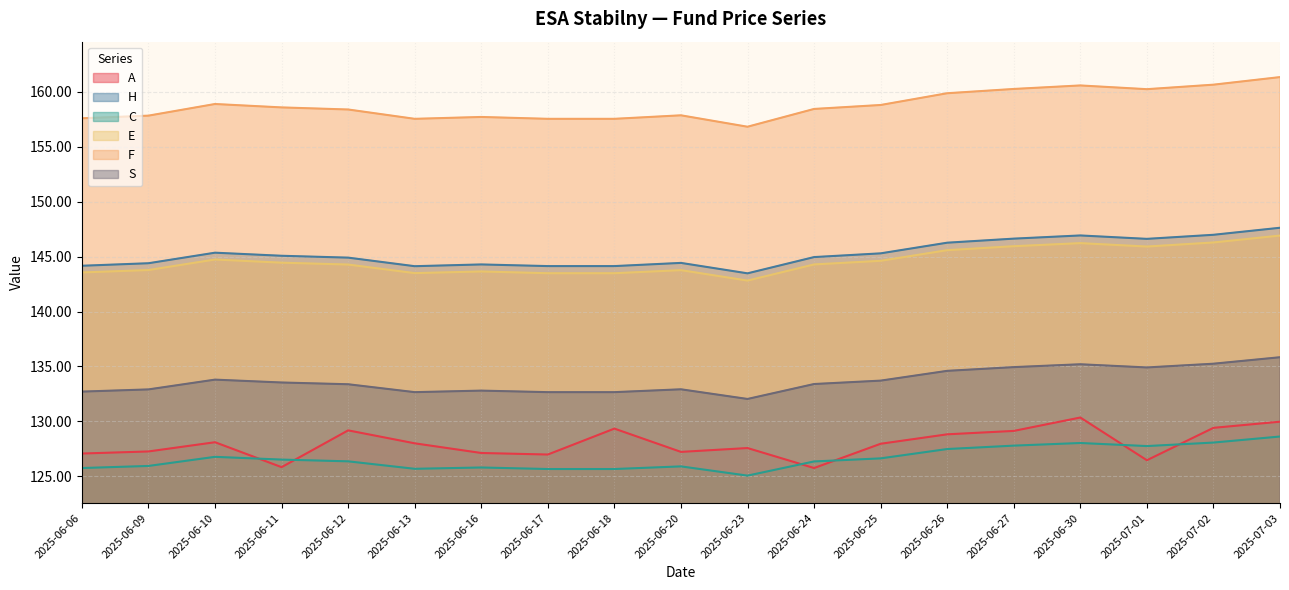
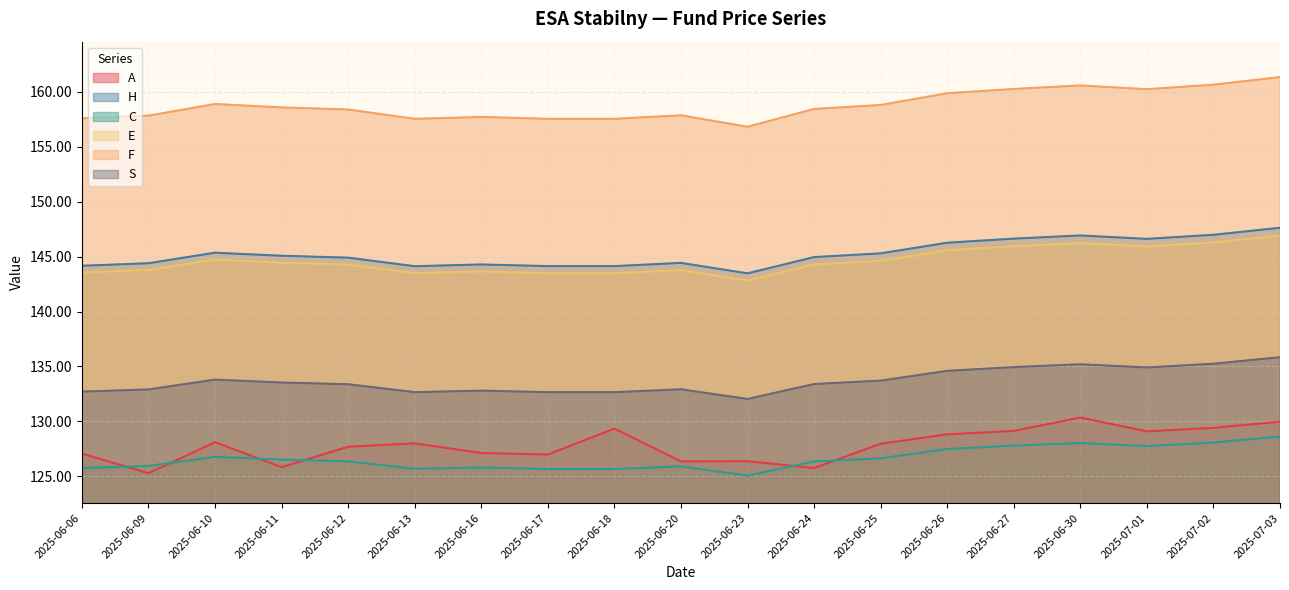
  {
    "A": {
      "2025-06-06": 127.1,
-     "2025-06-09": 127.3,
+     "2025-06-09": 125.3,
      "2025-06-10": 128.1,
      "2025-06-11": 125.8,
-     "2025-06-12": 129.2,
+     "2025-06-12": 127.7,
      "2025-06-13": 128.0,
      "2025-06-16": 127.1,
      "2025-06-17": 127.0,
      "2025-06-18": 129.3,
-     "2025-06-20": 127.2,
-     "2025-06-23": 127.6,
+     "2025-06-20": 126.4,
+     "2025-06-23": 126.4,
      "2025-06-24": 125.8,
      "2025-06-25": 128.0,
      "2025-06-26": 128.8,
      "2025-06-27": 129.1,
      "2025-06-30": 130.4,
-     "2025-07-01": 126.5,
+     "2025-07-01": 129.1,
      "2025-07-02": 129.4,
      "2025-07-03": 130.0
    }
  }
